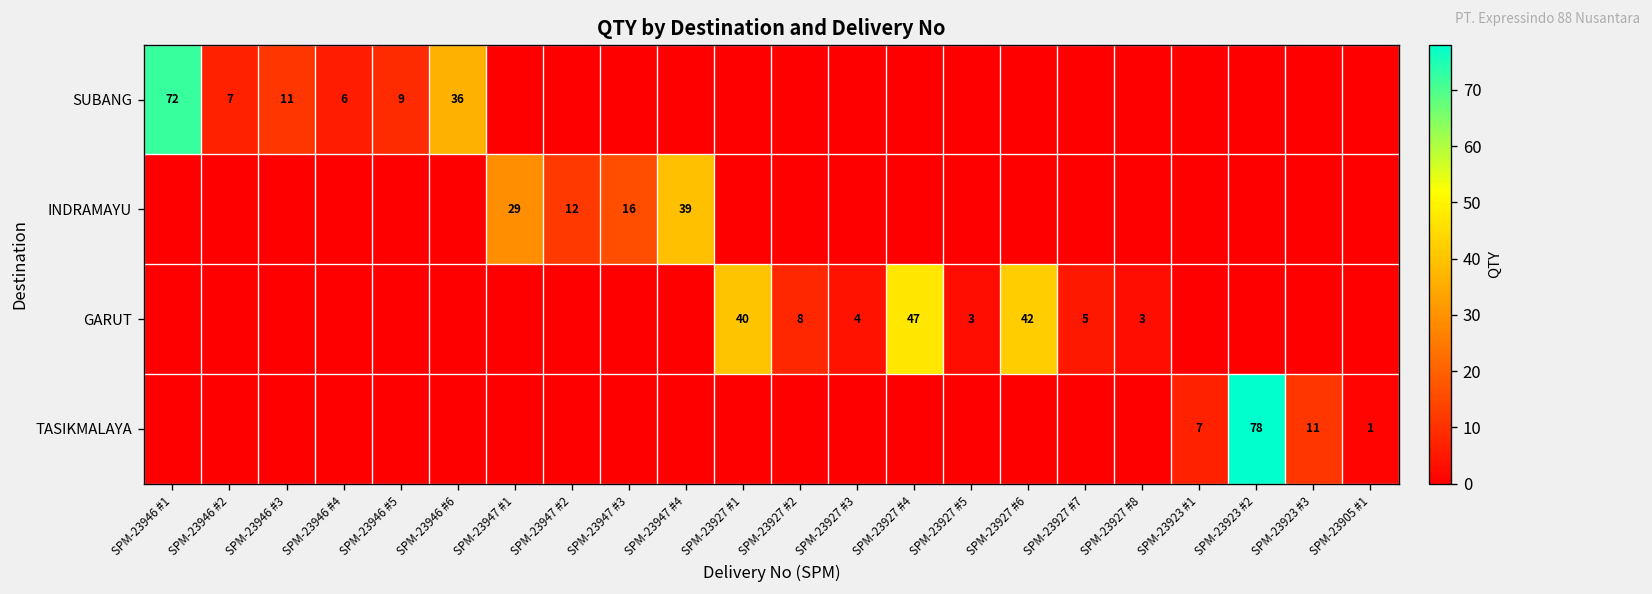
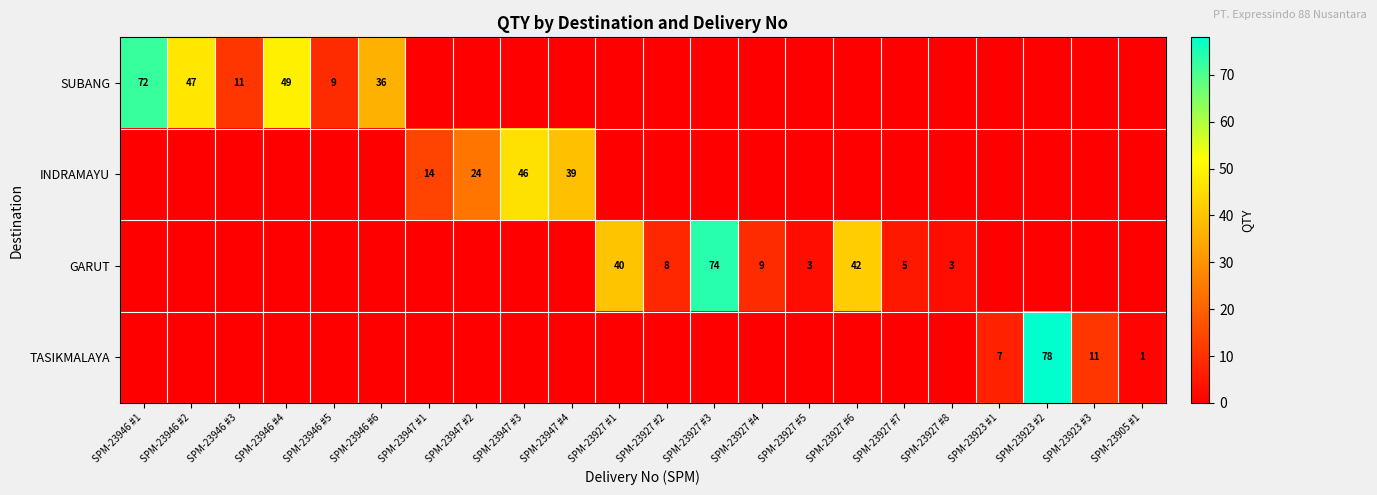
  {
    "SUBANG": {
      "SPM-23946 #1": 72,
-     "SPM-23946 #2": 7,
+     "SPM-23946 #2": 47,
      "SPM-23946 #3": 11,
-     "SPM-23946 #4": 6,
+     "SPM-23946 #4": 49,
      "SPM-23946 #5": 9,
      "SPM-23946 #6": 36
    },
    "INDRAMAYU": {
-     "SPM-23947 #1": 29,
-     "SPM-23947 #2": 12,
-     "SPM-23947 #3": 16,
+     "SPM-23947 #1": 14,
+     "SPM-23947 #2": 24,
+     "SPM-23947 #3": 46,
      "SPM-23947 #4": 39
    },
    "GARUT": {
      "SPM-23927 #1": 40,
      "SPM-23927 #2": 8,
-     "SPM-23927 #3": 4,
-     "SPM-23927 #4": 47,
+     "SPM-23927 #3": 74,
+     "SPM-23927 #4": 9,
      "SPM-23927 #5": 3,
      "SPM-23927 #6": 42,
      "SPM-23927 #7": 5,
      "SPM-23927 #8": 3
    },
    "TASIKMALAYA": {
      "SPM-23923 #1": 7,
      "SPM-23923 #2": 78,
      "SPM-23923 #3": 11,
      "SPM-23905 #1": 1
    }
  }
